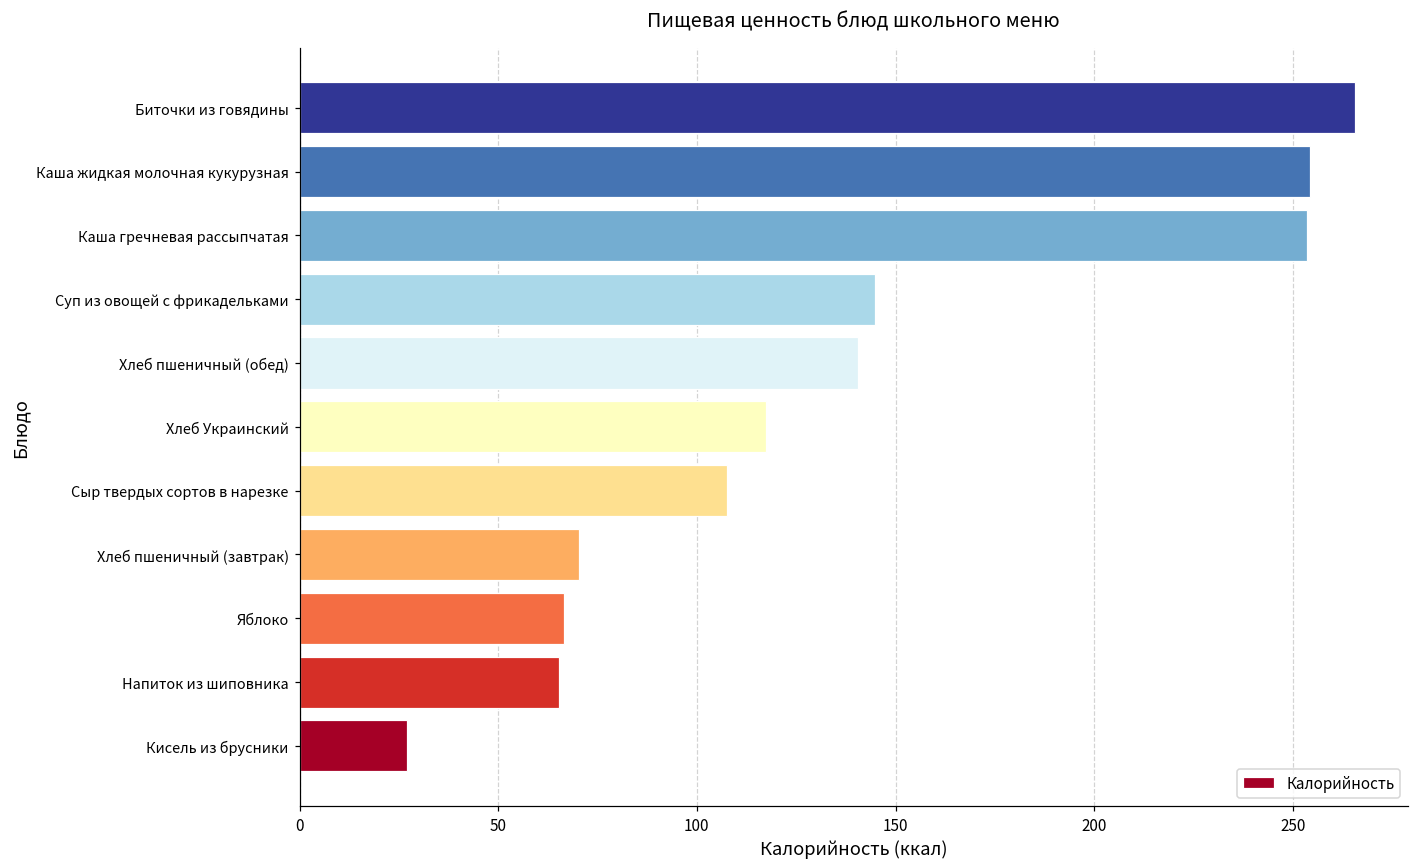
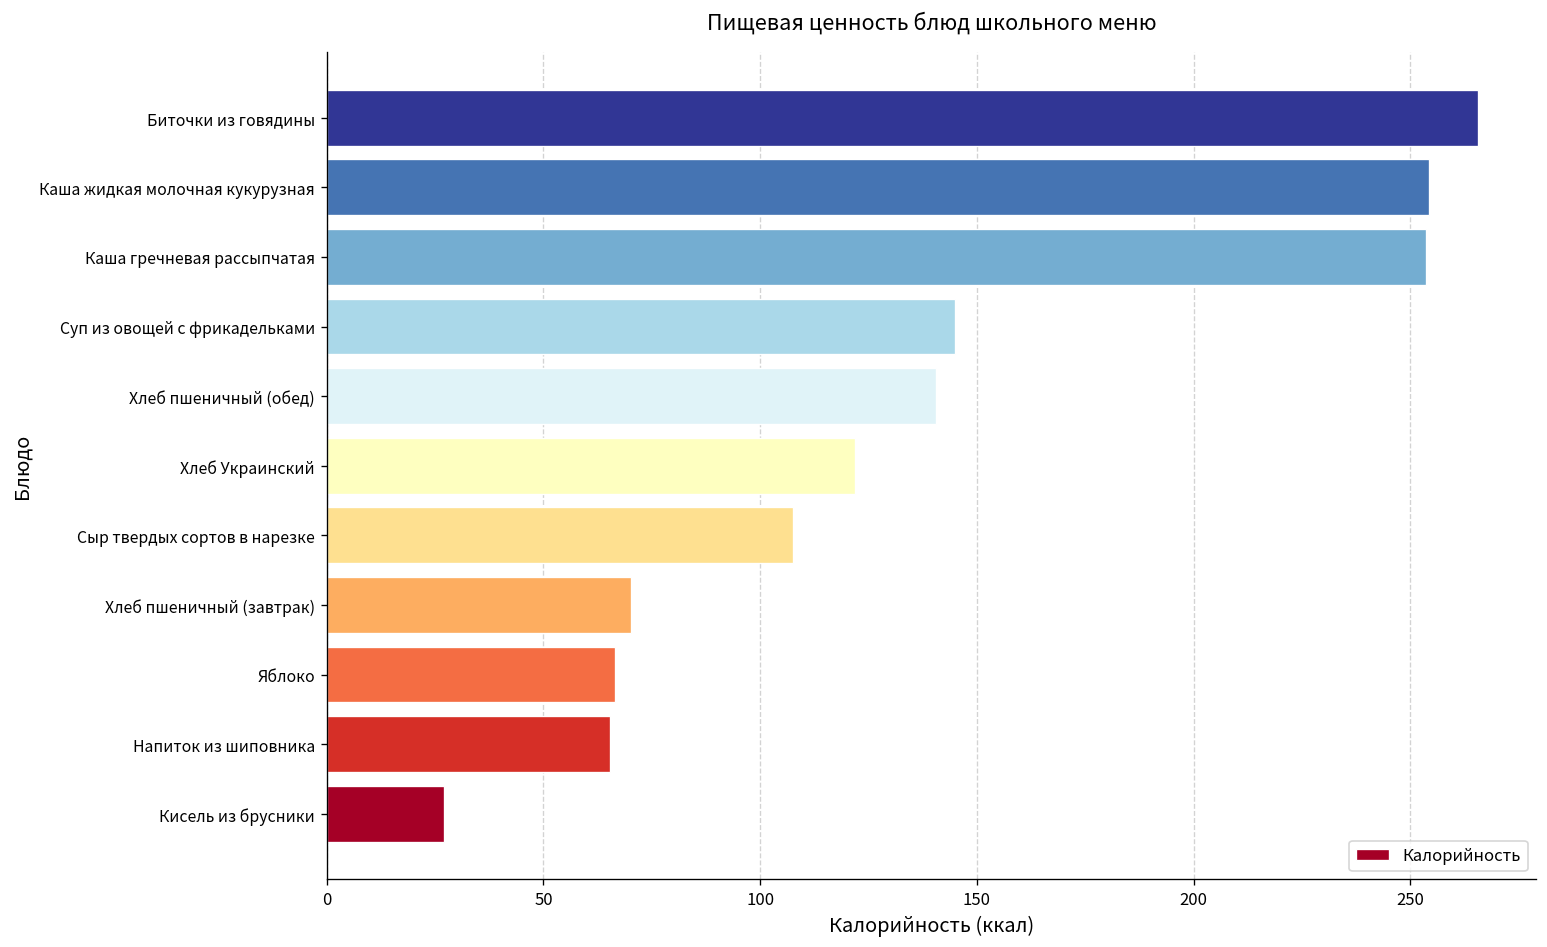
  {
    "Биточки из говядины": 266,
    "Каша жидкая молочная кукурузная": 254,
    "Каша гречневая рассыпчатая": 254,
    "Суп из овощей с фрикадельками": 145,
    "Хлеб пшеничный (обед)": 141,
-   "Хлеб Украинский": 117,
+   "Хлеб Украинский": 122,
    "Сыр твердых сортов в нарезке": 108,
    "Хлеб пшеничный (завтрак)": 70,
    "Яблоко": 67,
    "Напиток из шиповника": 65,
    "Кисель из брусники": 27
  }
